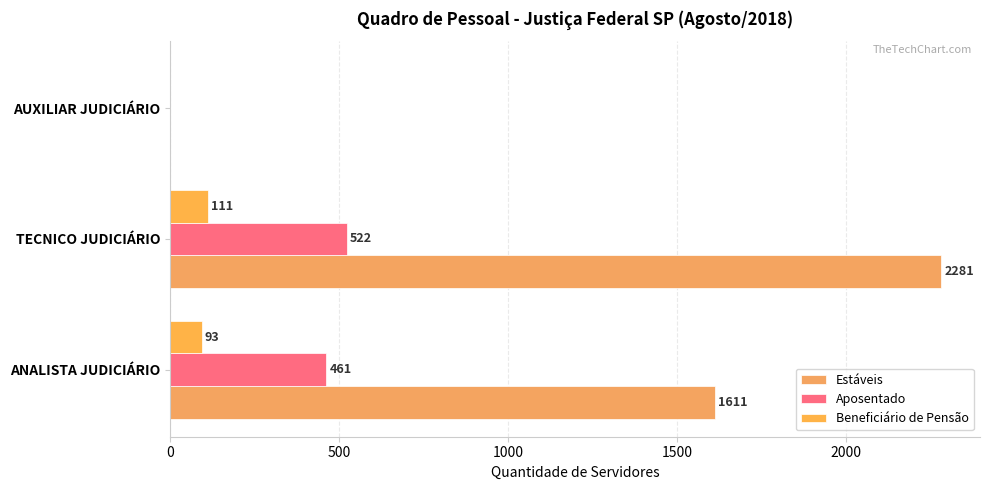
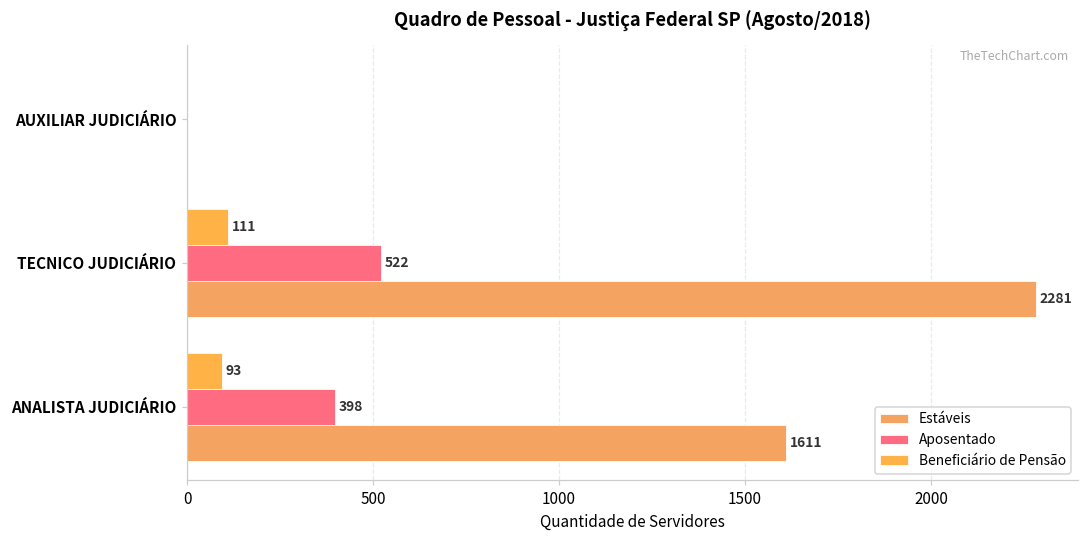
  {
    "Aposentado": {
      "TECNICO JUDICIÁRIO": 522,
-     "ANALISTA JUDICIÁRIO": 461
+     "ANALISTA JUDICIÁRIO": 398
    }
  }
